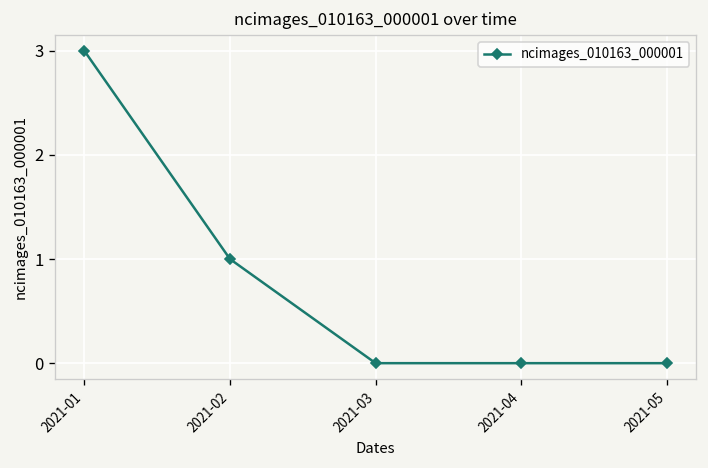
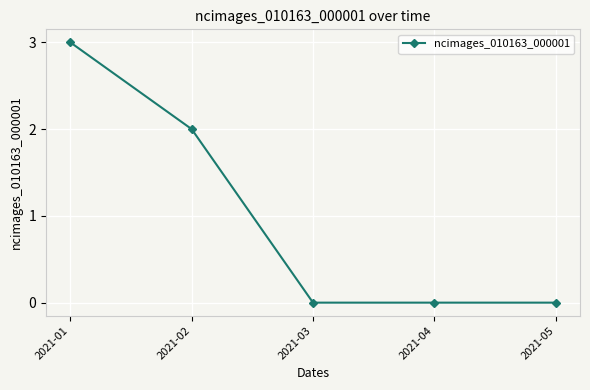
  {
    "2021-01": 3,
-   "2021-02": 1,
+   "2021-02": 2,
    "2021-03": 0,
    "2021-04": 0,
    "2021-05": 0
  }
